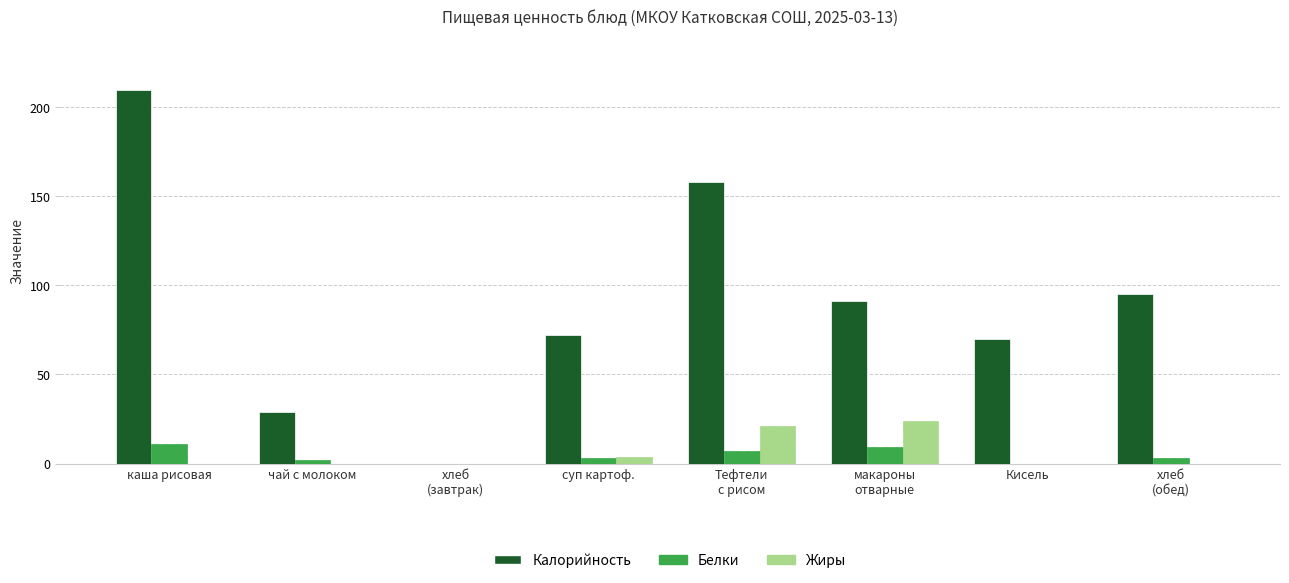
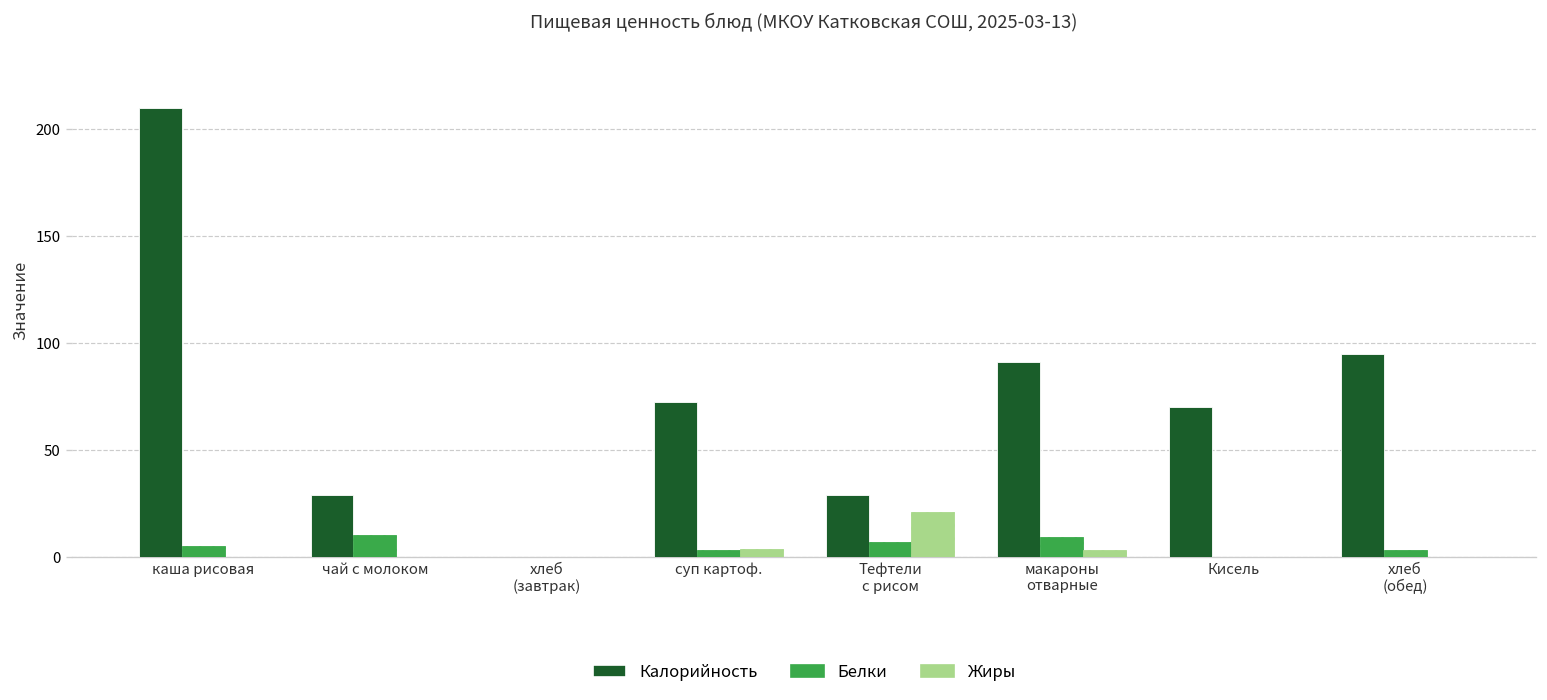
  {
    "Калорийность": {
      "каша рисовая": 210,
      "чай с молоком": 29,
      "хлеб (завтрак)": 0,
      "суп картоф.": 72,
-     "Тефтели с рисом": 158,
+     "Тефтели с рисом": 29,
      "макароны отварные": 91,
      "Кисель": 70,
      "хлеб (обед)": 95
    },
    "Белки": {
-     "каша рисовая": 11,
-     "чай с молоком": 2,
+     "каша рисовая": 5,
+     "чай с молоком": 10,
      "хлеб (завтрак)": 0,
      "суп картоф.": 3,
      "Тефтели с рисом": 7,
      "макароны отварные": 9,
      "Кисель": 0,
      "хлеб (обед)": 3
    },
    "Жиры": {
      "каша рисовая": 0,
      "чай с молоком": 0,
      "хлеб (завтрак)": 0,
      "суп картоф.": 3,
      "Тефтели с рисом": 21,
-     "макароны отварные": 24,
+     "макароны отварные": 3,
      "Кисель": 0,
      "хлеб (обед)": 0
    }
  }
